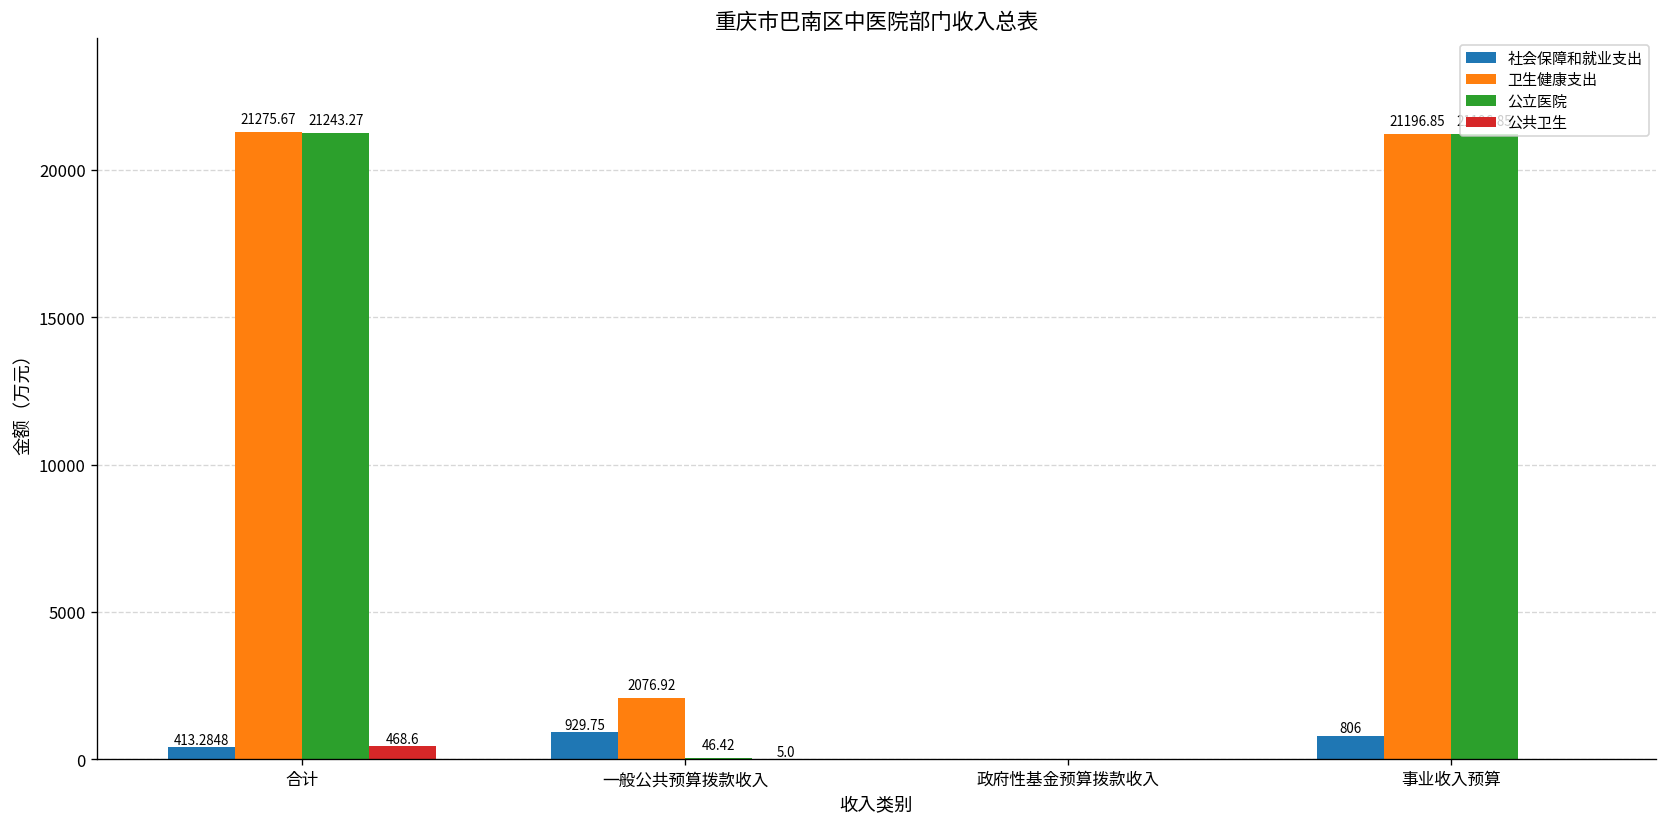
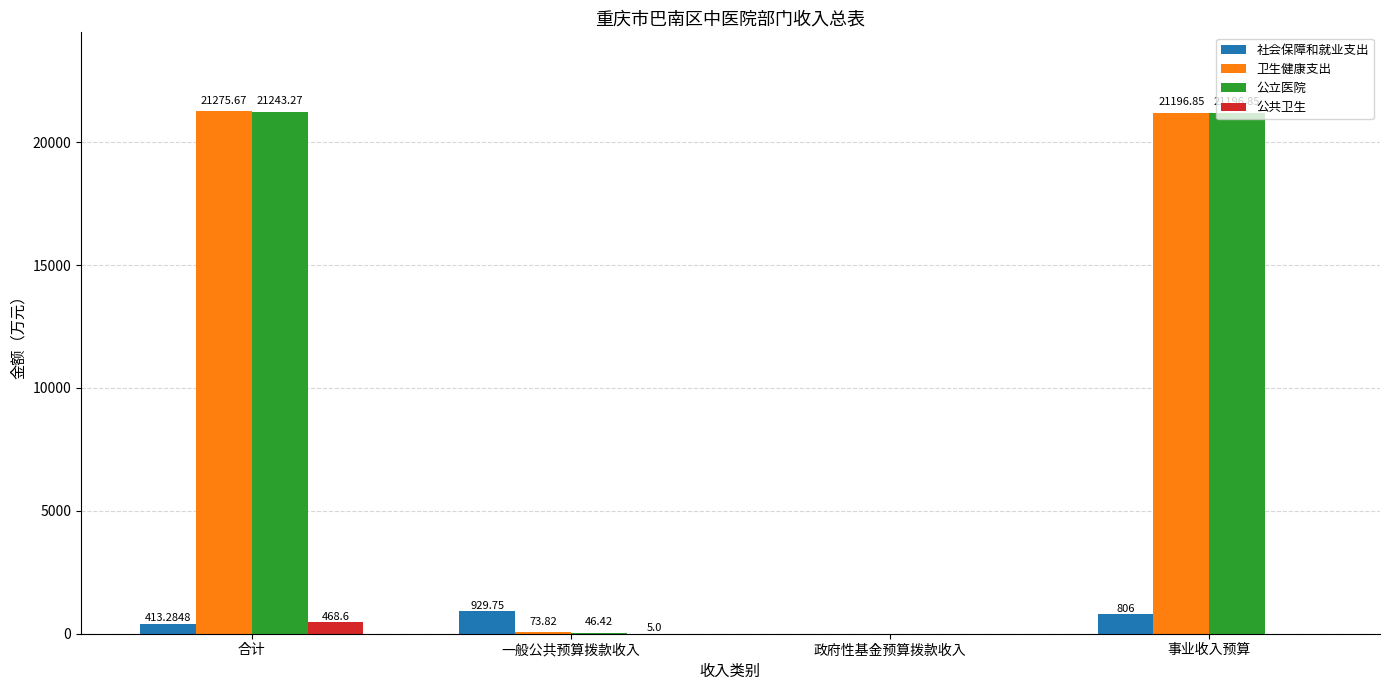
  {
    "社会保障和就业支出": {
      "合计": 413.2848,
      "一般公共预算拨款收入": 929.75,
      "事业收入预算": 806
    },
    "卫生健康支出": {
      "合计": 21275.67,
-     "一般公共预算拨款收入": 2076.92,
+     "一般公共预算拨款收入": 73.82,
      "事业收入预算": 21196.85
    },
    "公立医院": {
      "合计": 21243.27,
      "一般公共预算拨款收入": 46.42
    },
    "公共卫生": {
      "合计": 468.6,
      "一般公共预算拨款收入": 5.0
    }
  }
